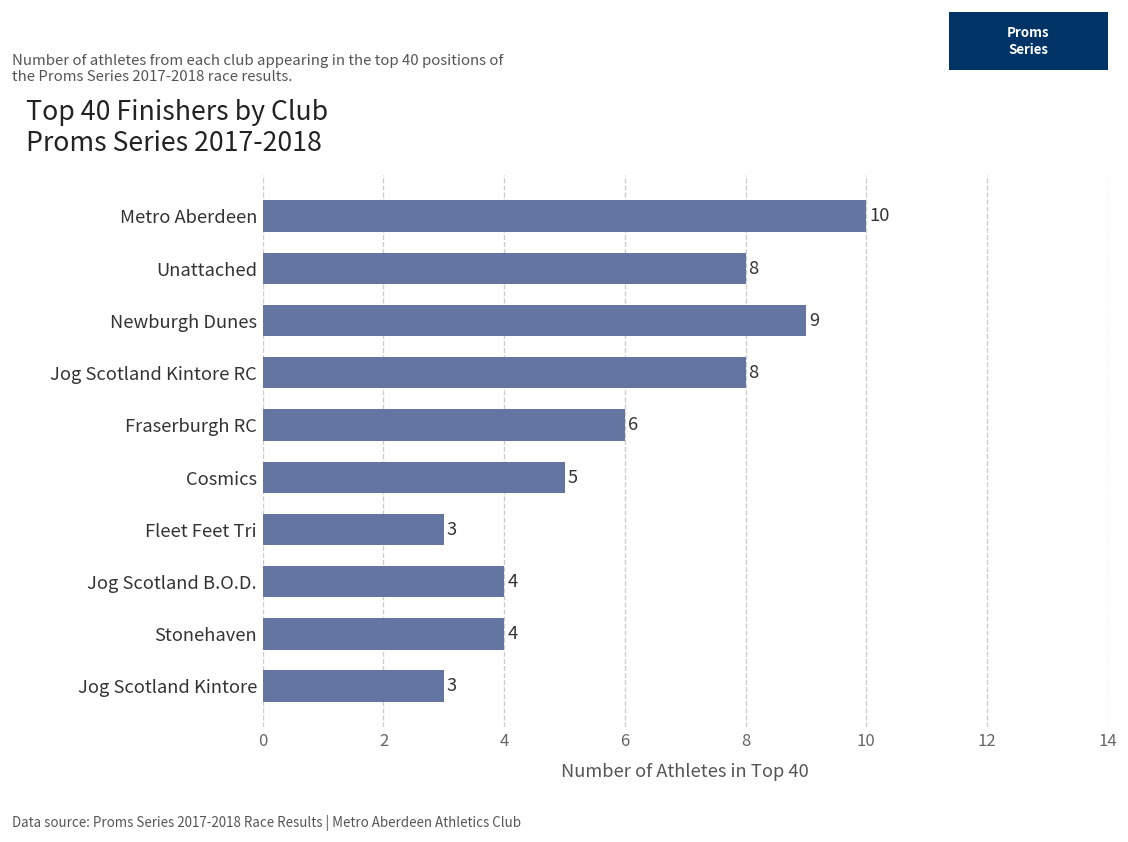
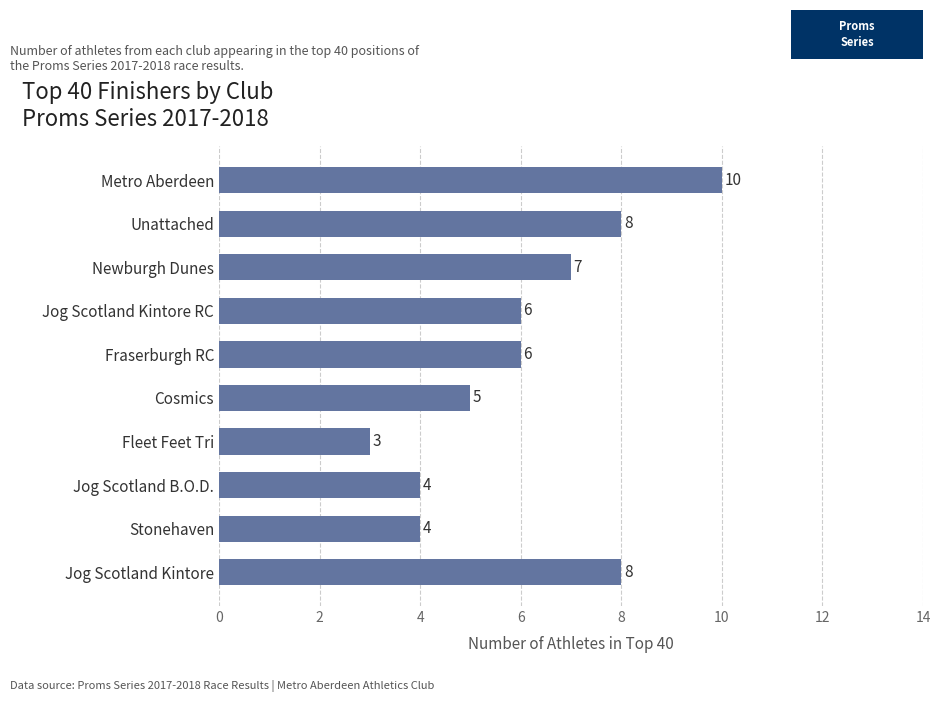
  {
    "Metro Aberdeen": 10,
    "Unattached": 8,
-   "Newburgh Dunes": 9,
-   "Jog Scotland Kintore RC": 8,
+   "Newburgh Dunes": 7,
+   "Jog Scotland Kintore RC": 6,
    "Fraserburgh RC": 6,
    "Cosmics": 5,
    "Fleet Feet Tri": 3,
    "Jog Scotland B.O.D.": 4,
    "Stonehaven": 4,
-   "Jog Scotland Kintore": 3
+   "Jog Scotland Kintore": 8
  }
